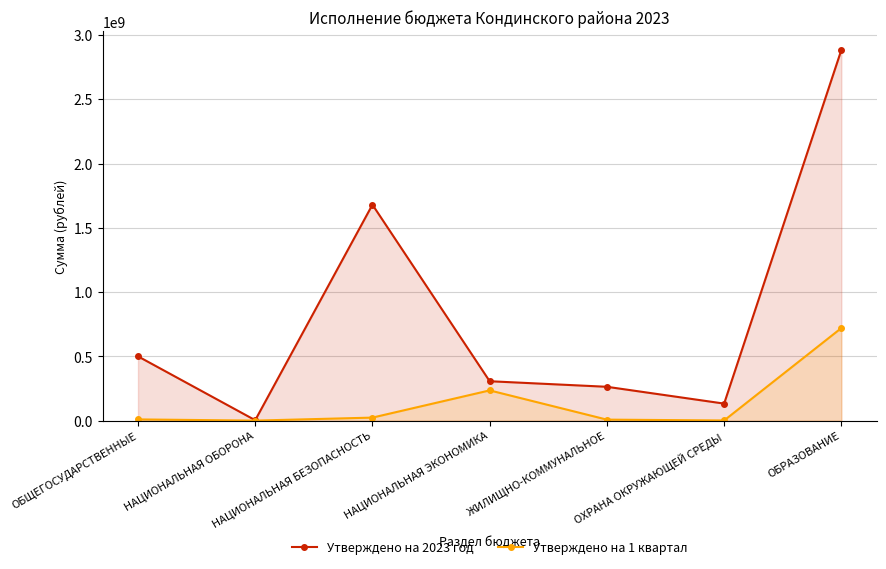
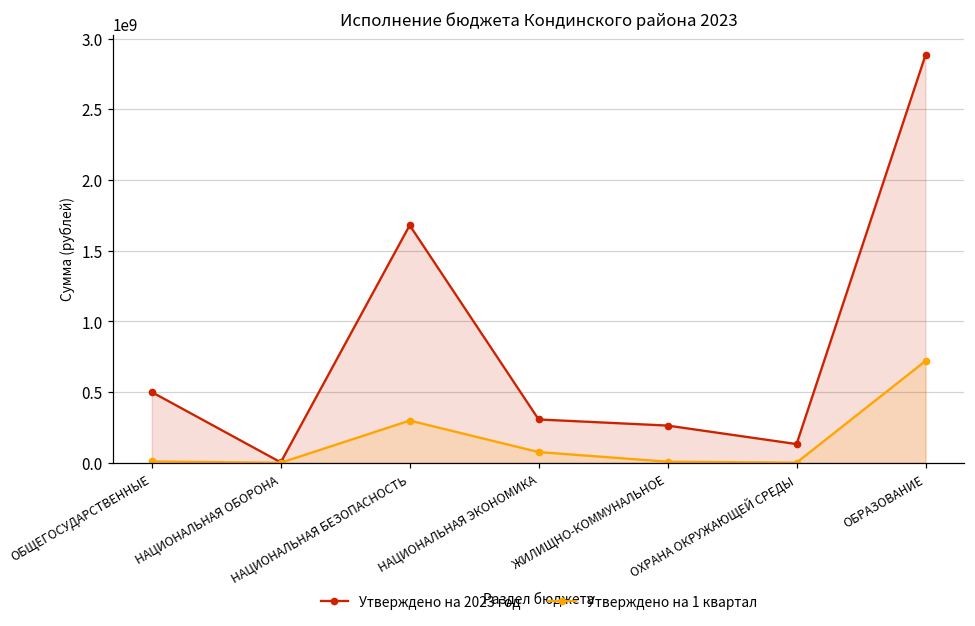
  {
    "Утверждено на 2023 год": {
      "ОБЩЕГОСУДАРСТВЕННЫЕ": 500000000,
      "НАЦИОНАЛЬНАЯ БЕЗОПАСНОСТЬ": 1680000000,
      "НАЦИОНАЛЬНАЯ ЭКОНОМИКА": 310000000,
      "ЖИЛИЩНО-КОММУНАЛЬНОЕ": 260000000,
      "ОХРАНА ОКРУЖАЮЩЕЙ СРЕДЫ": 130000000,
      "ОБРАЗОВАНИЕ": 2880000000
    },
    "Утверждено на 1 квартал": {
      "ОБЩЕГОСУДАРСТВЕННЫЕ": 10000000,
-     "НАЦИОНАЛЬНАЯ БЕЗОПАСНОСТЬ": 20000000,
-     "НАЦИОНАЛЬНАЯ ЭКОНОМИКА": 240000000,
+     "НАЦИОНАЛЬНАЯ БЕЗОПАСНОСТЬ": 300000000,
+     "НАЦИОНАЛЬНАЯ ЭКОНОМИКА": 80000000,
      "ЖИЛИЩНО-КОММУНАЛЬНОЕ": 10000000,
      "ОХРАНА ОКРУЖАЮЩЕЙ СРЕДЫ": 0,
      "ОБРАЗОВАНИЕ": 720000000
    }
  }
